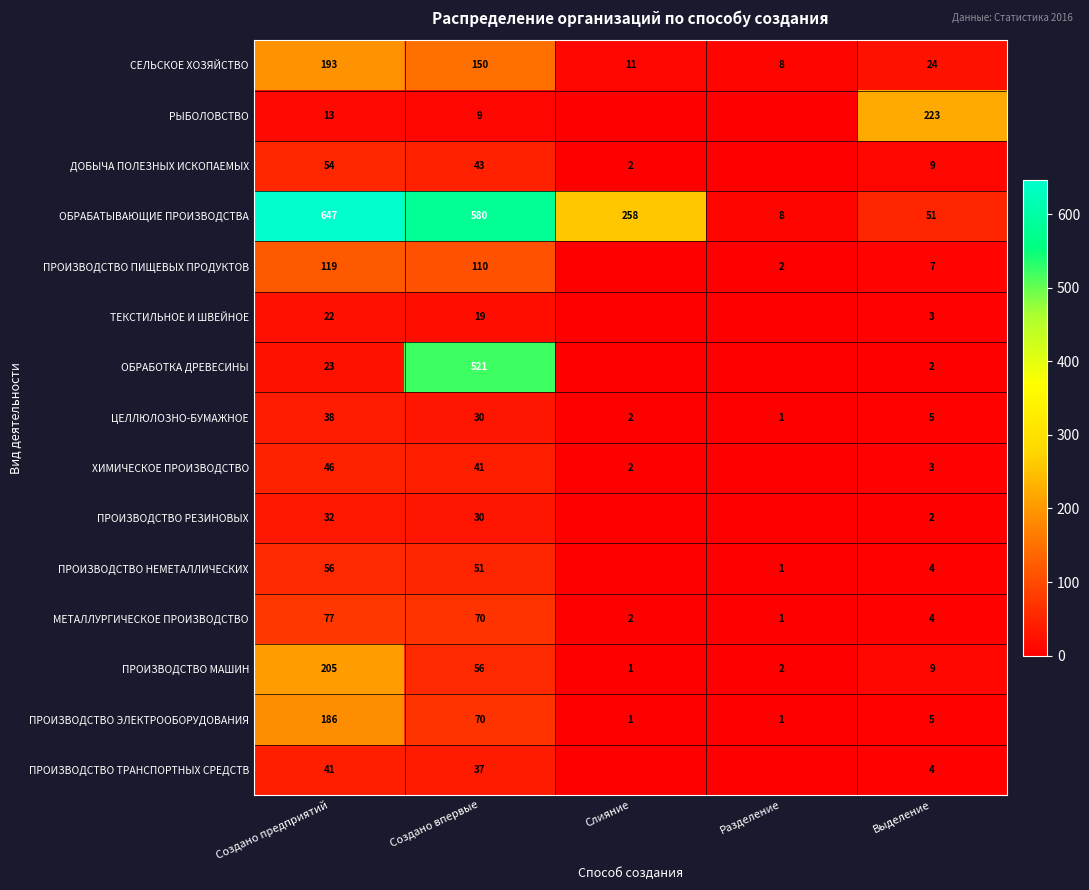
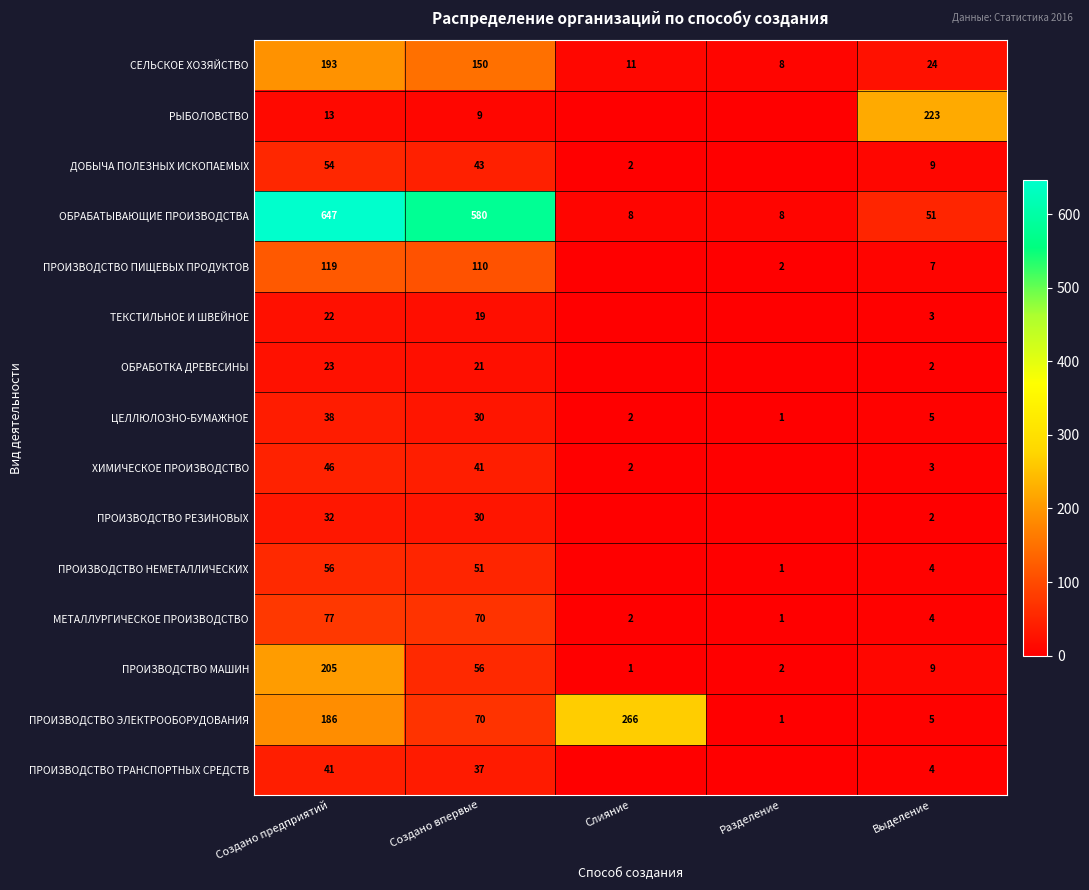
  {
    "СЕЛЬСКОЕ ХОЗЯЙСТВО": {
      "Создано предприятий": 193,
      "Создано впервые": 150,
      "Слияние": 11,
      "Разделение": 8,
      "Выделение": 24
    },
    "РЫБОЛОВСТВО": {
      "Создано предприятий": 13,
      "Создано впервые": 9,
      "Выделение": 223
    },
    "ДОБЫЧА ПОЛЕЗНЫХ ИСКОПАЕМЫХ": {
      "Создано предприятий": 54,
      "Создано впервые": 43,
      "Слияние": 2,
      "Выделение": 9
    },
    "ОБРАБАТЫВАЮЩИЕ ПРОИЗВОДСТВА": {
      "Создано предприятий": 647,
      "Создано впервые": 580,
-     "Слияние": 258,
+     "Слияние": 8,
      "Разделение": 8,
      "Выделение": 51
    },
    "ПРОИЗВОДСТВО ПИЩЕВЫХ ПРОДУКТОВ": {
      "Создано предприятий": 119,
      "Создано впервые": 110,
      "Разделение": 2,
      "Выделение": 7
    },
    "ТЕКСТИЛЬНОЕ И ШВЕЙНОЕ": {
      "Создано предприятий": 22,
      "Создано впервые": 19,
      "Выделение": 3
    },
    "ОБРАБОТКА ДРЕВЕСИНЫ": {
      "Создано предприятий": 23,
-     "Создано впервые": 521,
+     "Создано впервые": 21,
      "Выделение": 2
    },
    "ЦЕЛЛЮЛОЗНО-БУМАЖНОЕ": {
      "Создано предприятий": 38,
      "Создано впервые": 30,
      "Слияние": 2,
      "Разделение": 1,
      "Выделение": 5
    },
    "ХИМИЧЕСКОЕ ПРОИЗВОДСТВО": {
      "Создано предприятий": 46,
      "Создано впервые": 41,
      "Слияние": 2,
      "Выделение": 3
    },
    "ПРОИЗВОДСТВО РЕЗИНОВЫХ": {
      "Создано предприятий": 32,
      "Создано впервые": 30,
      "Выделение": 2
    },
    "ПРОИЗВОДСТВО НЕМЕТАЛЛИЧЕСКИХ": {
      "Создано предприятий": 56,
      "Создано впервые": 51,
      "Разделение": 1,
      "Выделение": 4
    },
    "МЕТАЛЛУРГИЧЕСКОЕ ПРОИЗВОДСТВО": {
      "Создано предприятий": 77,
      "Создано впервые": 70,
      "Слияние": 2,
      "Разделение": 1,
      "Выделение": 4
    },
    "ПРОИЗВОДСТВО МАШИН": {
      "Создано предприятий": 205,
      "Создано впервые": 56,
      "Слияние": 1,
      "Разделение": 2,
      "Выделение": 9
    },
    "ПРОИЗВОДСТВО ЭЛЕКТРООБОРУДОВАНИЯ": {
      "Создано предприятий": 186,
      "Создано впервые": 70,
-     "Слияние": 1,
+     "Слияние": 266,
      "Разделение": 1,
      "Выделение": 5
    },
    "ПРОИЗВОДСТВО ТРАНСПОРТНЫХ СРЕДСТВ": {
      "Создано предприятий": 41,
      "Создано впервые": 37,
      "Выделение": 4
    }
  }
